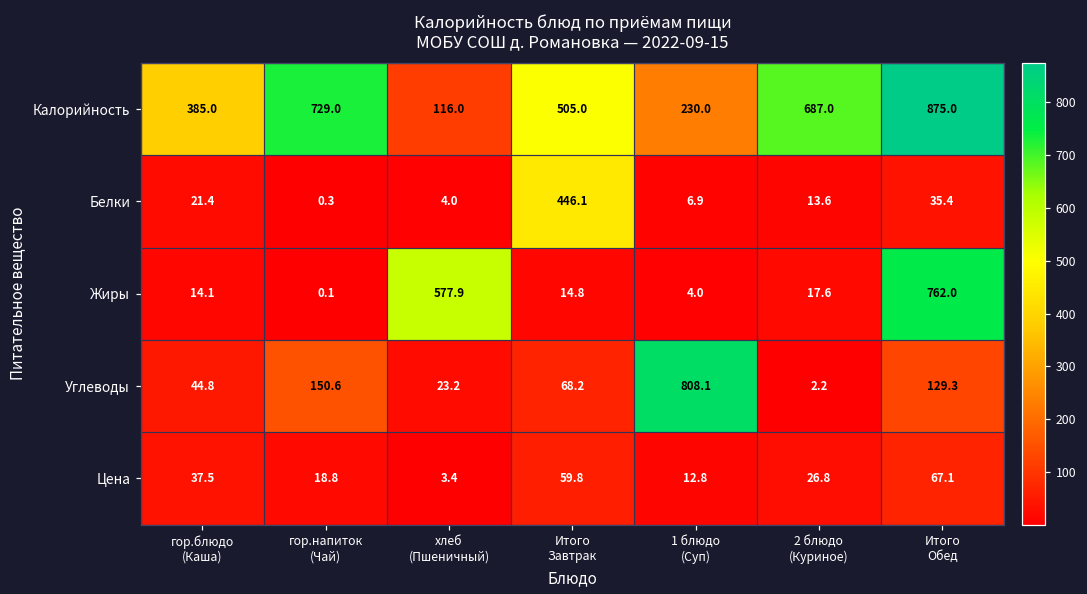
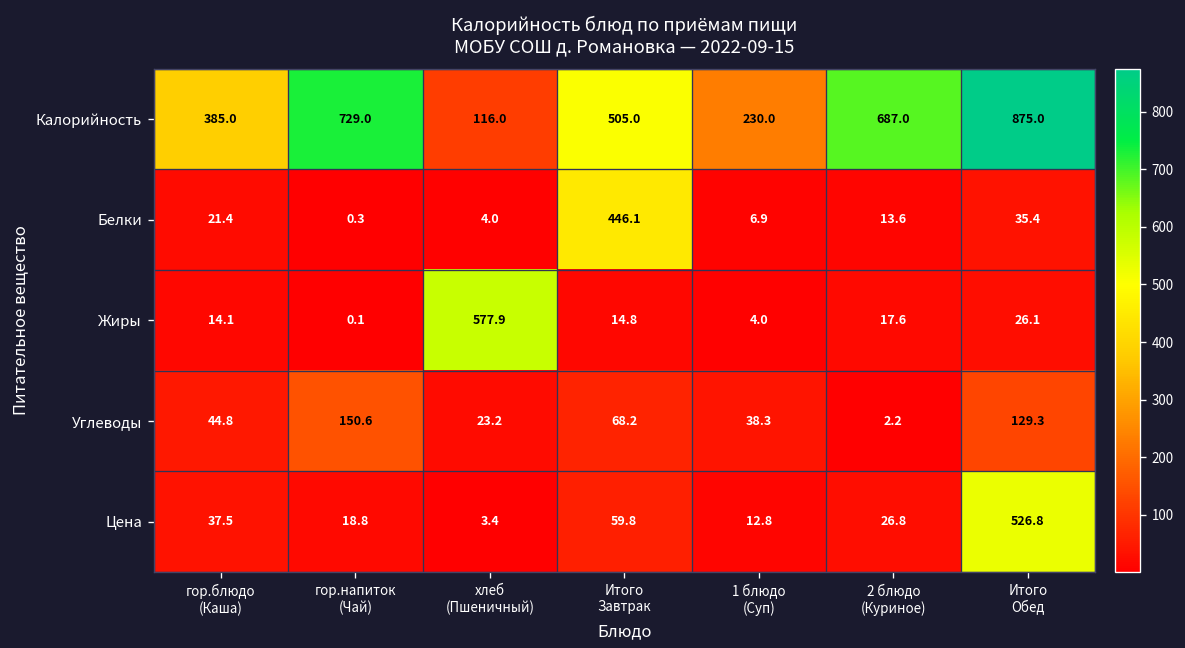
  {
    "Калорийность": {
      "гор.блюдо (Каша)": 385.0,
      "гор.напиток (Чай)": 729.0,
      "хлеб (Пшеничный)": 116.0,
      "Итого Завтрак": 505.0,
      "1 блюдо (Суп)": 230.0,
      "2 блюдо (Куриное)": 687.0,
      "Итого Обед": 875.0
    },
    "Белки": {
      "гор.блюдо (Каша)": 21.4,
      "гор.напиток (Чай)": 0.3,
      "хлеб (Пшеничный)": 4.0,
      "Итого Завтрак": 446.1,
      "1 блюдо (Суп)": 6.9,
      "2 блюдо (Куриное)": 13.6,
      "Итого Обед": 35.4
    },
    "Жиры": {
      "гор.блюдо (Каша)": 14.1,
      "гор.напиток (Чай)": 0.1,
      "хлеб (Пшеничный)": 577.9,
      "Итого Завтрак": 14.8,
      "1 блюдо (Суп)": 4.0,
      "2 блюдо (Куриное)": 17.6,
-     "Итого Обед": 762.0
+     "Итого Обед": 26.1
    },
    "Углеводы": {
      "гор.блюдо (Каша)": 44.8,
      "гор.напиток (Чай)": 150.6,
      "хлеб (Пшеничный)": 23.2,
      "Итого Завтрак": 68.2,
-     "1 блюдо (Суп)": 808.1,
+     "1 блюдо (Суп)": 38.3,
      "2 блюдо (Куриное)": 2.2,
      "Итого Обед": 129.3
    },
    "Цена": {
      "гор.блюдо (Каша)": 37.5,
      "гор.напиток (Чай)": 18.8,
      "хлеб (Пшеничный)": 3.4,
      "Итого Завтрак": 59.8,
      "1 блюдо (Суп)": 12.8,
      "2 блюдо (Куриное)": 26.8,
-     "Итого Обед": 67.1
+     "Итого Обед": 526.8
    }
  }
